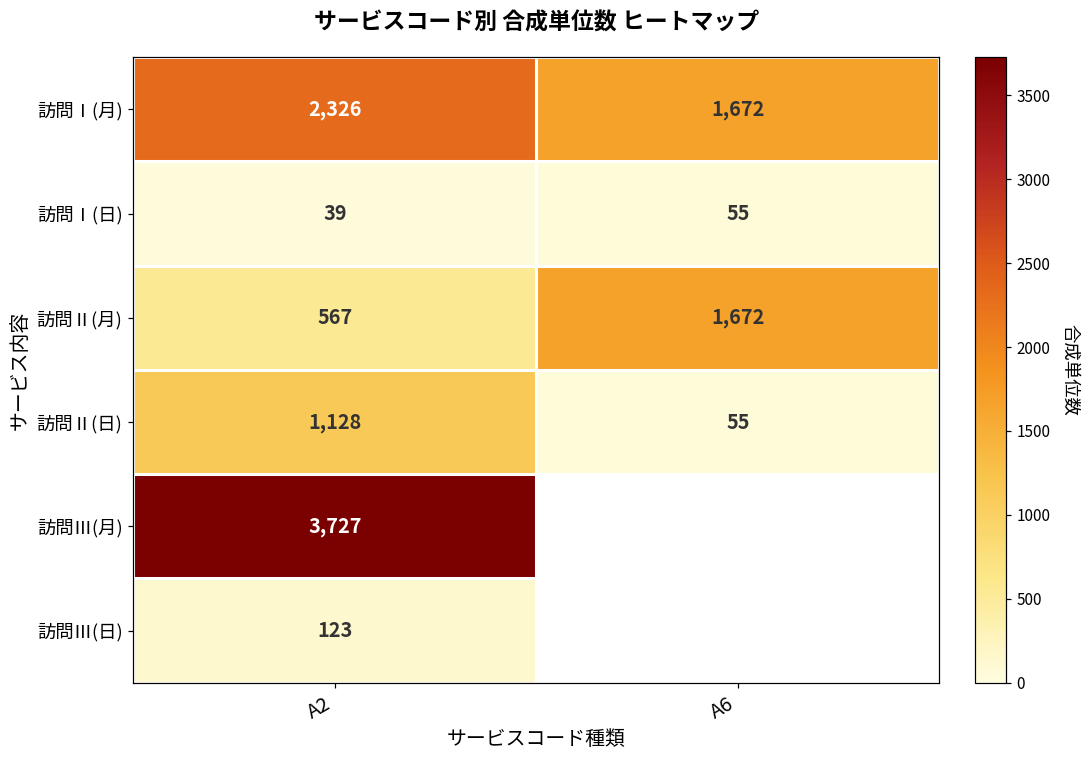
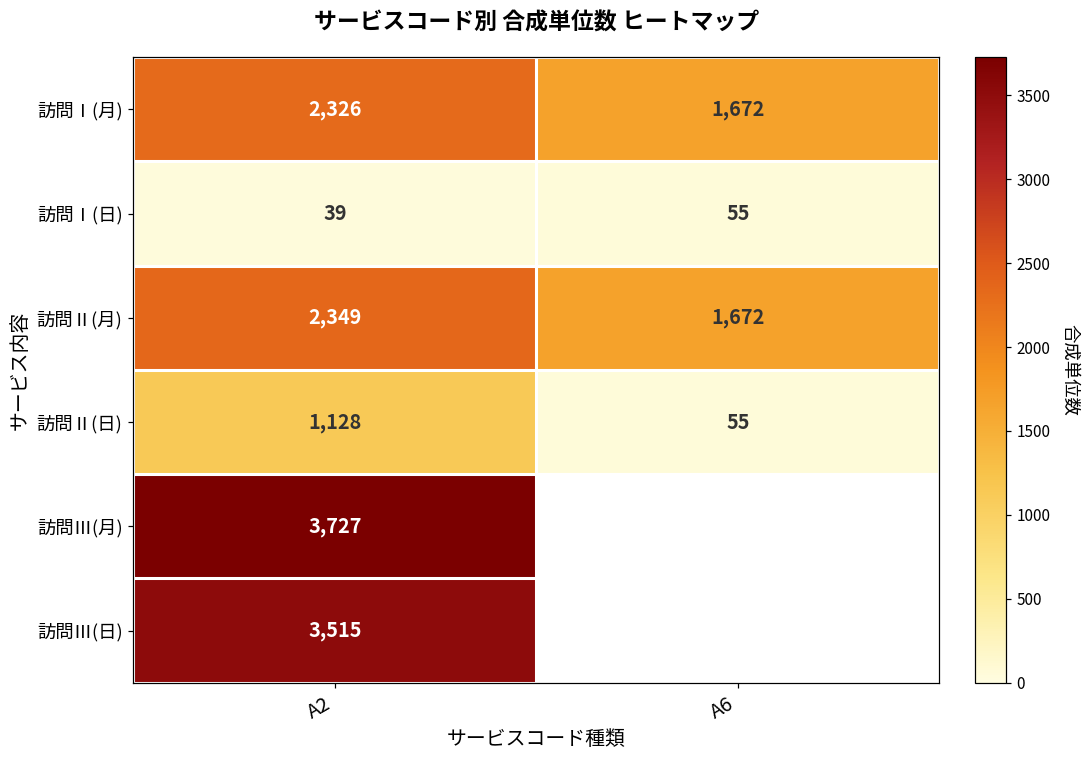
  {
    "訪問Ⅰ(月)": {
      "A2": "2,326",
      "A6": "1,672"
    },
    "訪問Ⅰ(日)": {
      "A2": "39",
      "A6": "55"
    },
    "訪問Ⅱ(月)": {
-     "A2": "567",
+     "A2": "2,349",
      "A6": "1,672"
    },
    "訪問Ⅱ(日)": {
      "A2": "1,128",
      "A6": "55"
    },
    "訪問Ⅲ(月)": {
      "A2": "3,727"
    },
    "訪問Ⅲ(日)": {
-     "A2": "123"
+     "A2": "3,515"
    }
  }
